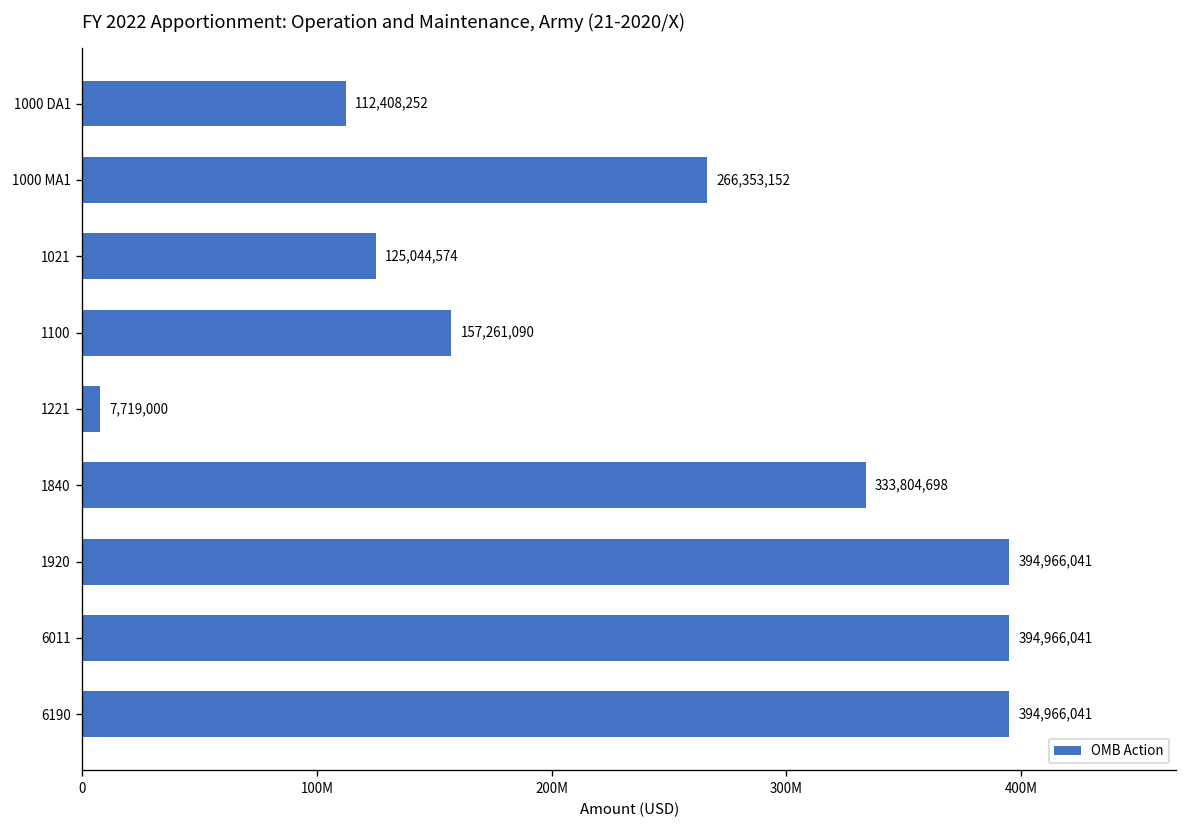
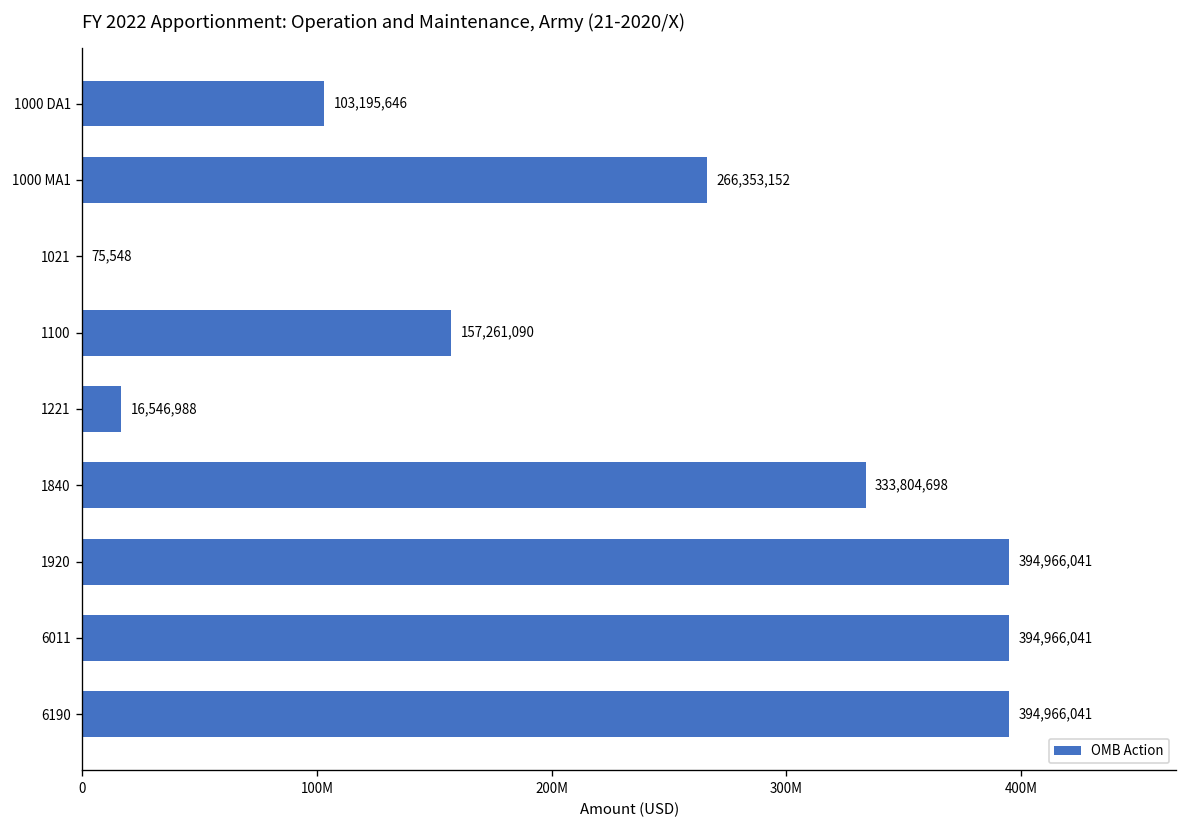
  {
-   "1000 DA1": "112,408,252",
+   "1000 DA1": "103,195,646",
    "1000 MA1": "266,353,152",
-   "1021": "125,044,574",
+   "1021": "75,548",
    "1100": "157,261,090",
-   "1221": "7,719,000",
+   "1221": "16,546,988",
    "1840": "333,804,698",
    "1920": "394,966,041",
    "6011": "394,966,041",
    "6190": "394,966,041"
  }
